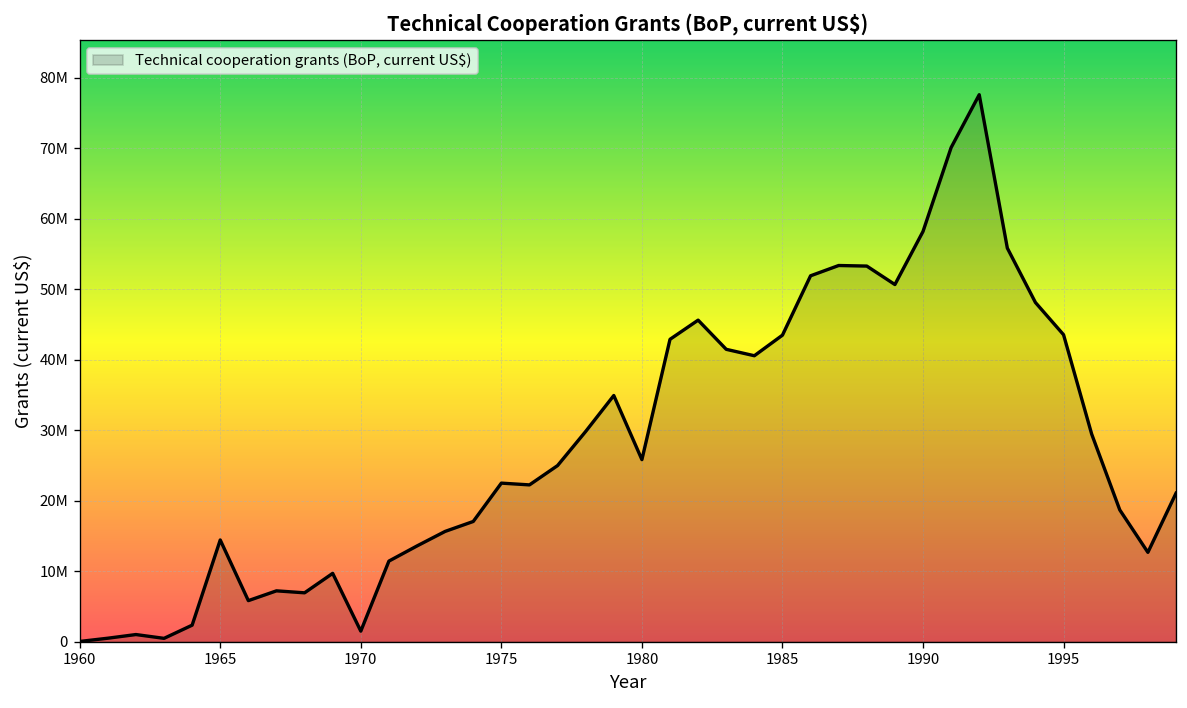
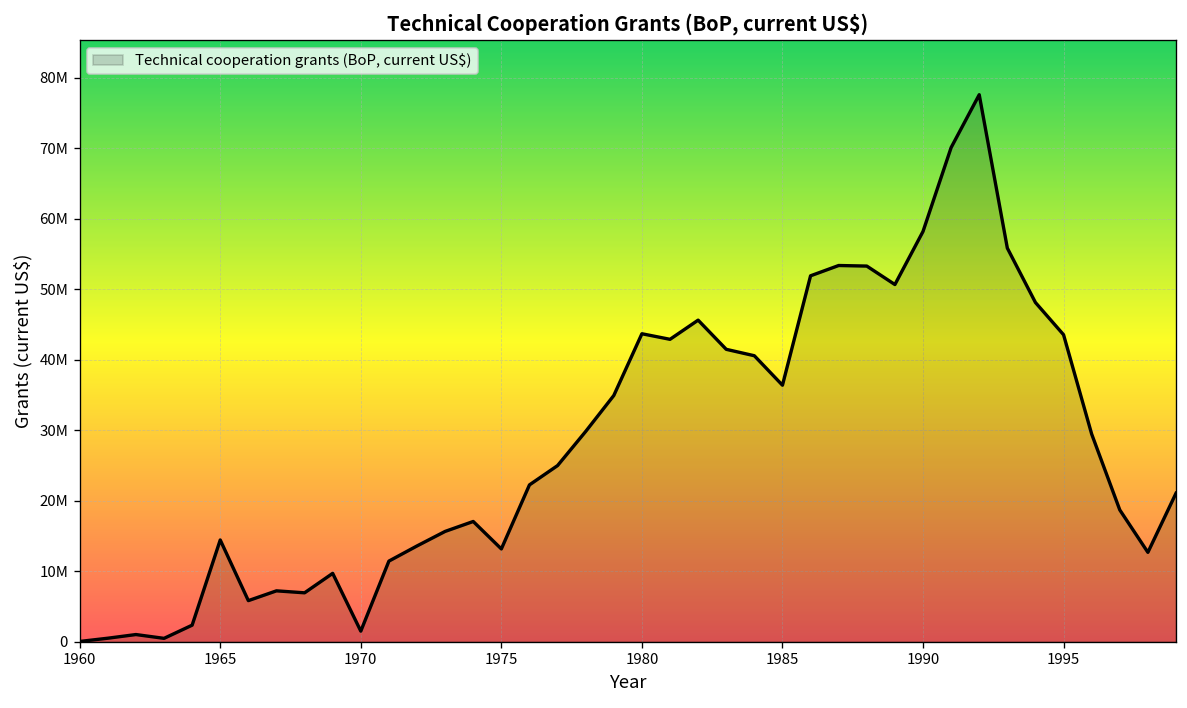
  {
    "1960": 0,
    "1965": 14000000,
    "1970": 1000000,
-   "1975": 22000000,
-   "1980": 26000000,
-   "1985": 43000000,
+   "1975": 13000000,
+   "1980": 44000000,
+   "1985": 36000000,
    "1990": 58000000,
    "1995": 44000000
  }
